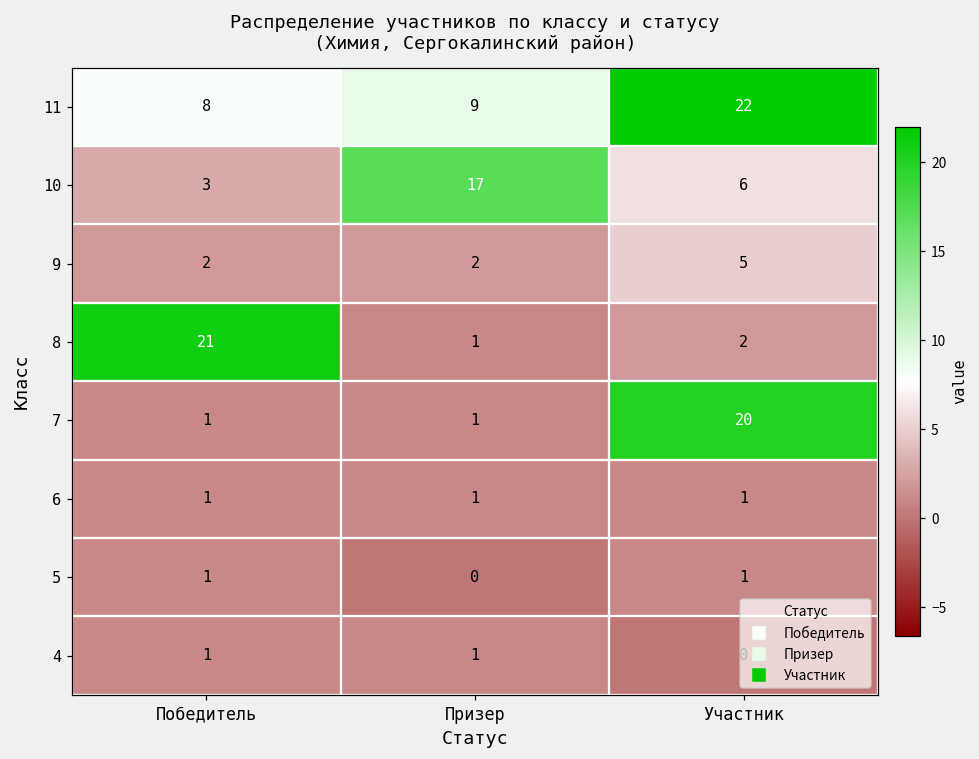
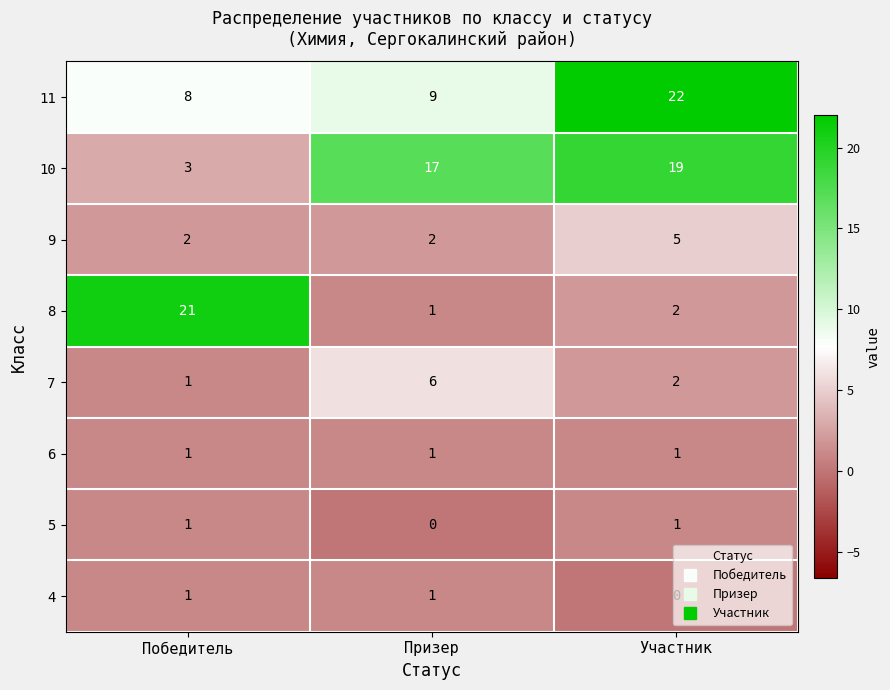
  {
    "11": {
      "Победитель": 8,
      "Призер": 9,
      "Участник": 22
    },
    "10": {
      "Победитель": 3,
      "Призер": 17,
-     "Участник": 6
+     "Участник": 19
    },
    "9": {
      "Победитель": 2,
      "Призер": 2,
      "Участник": 5
    },
    "8": {
      "Победитель": 21,
      "Призер": 1,
      "Участник": 2
    },
    "7": {
      "Победитель": 1,
-     "Призер": 1,
-     "Участник": 20
+     "Призер": 6,
+     "Участник": 2
    },
    "6": {
      "Победитель": 1,
      "Призер": 1,
      "Участник": 1
    },
    "5": {
      "Победитель": 1,
      "Призер": 0,
      "Участник": 1
    },
    "4": {
      "Победитель": 1,
      "Призер": 1
    }
  }
